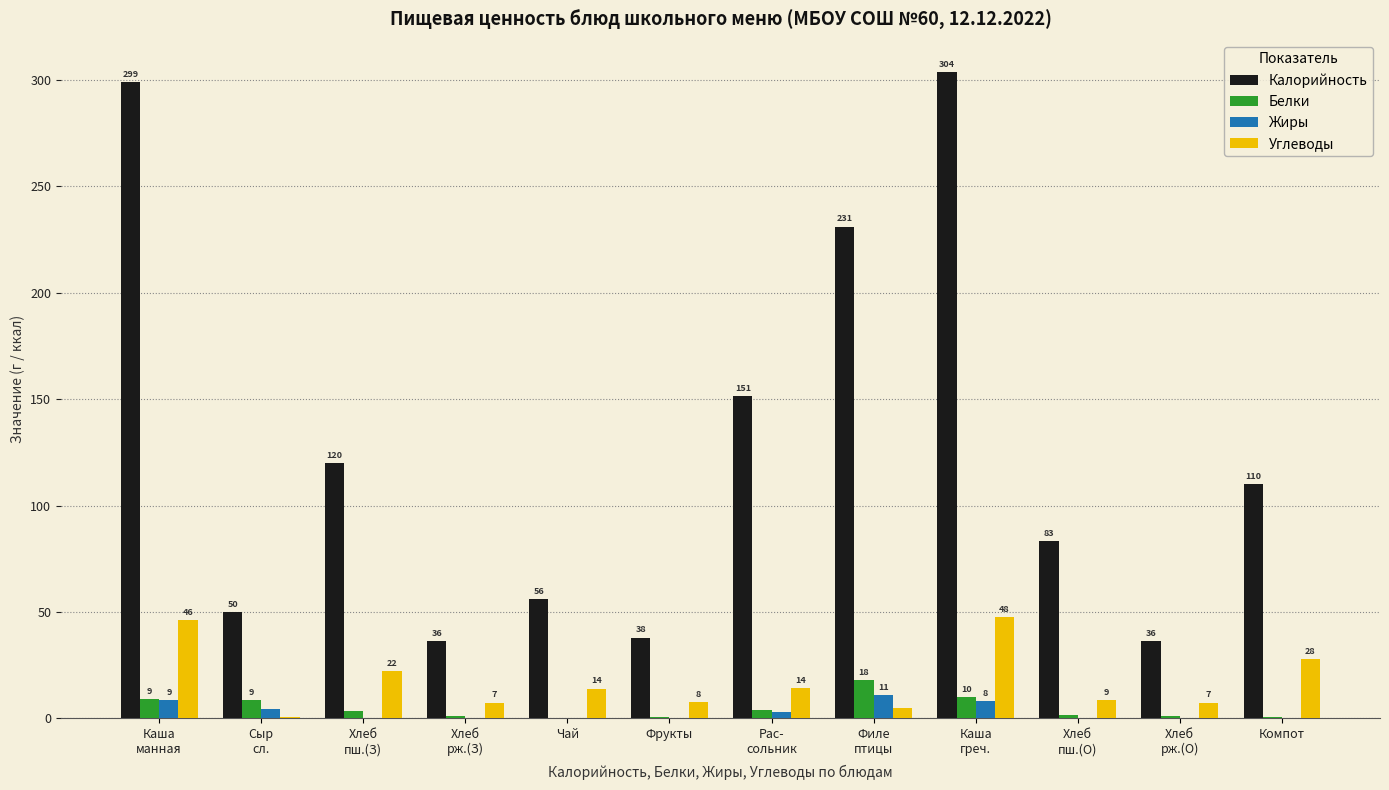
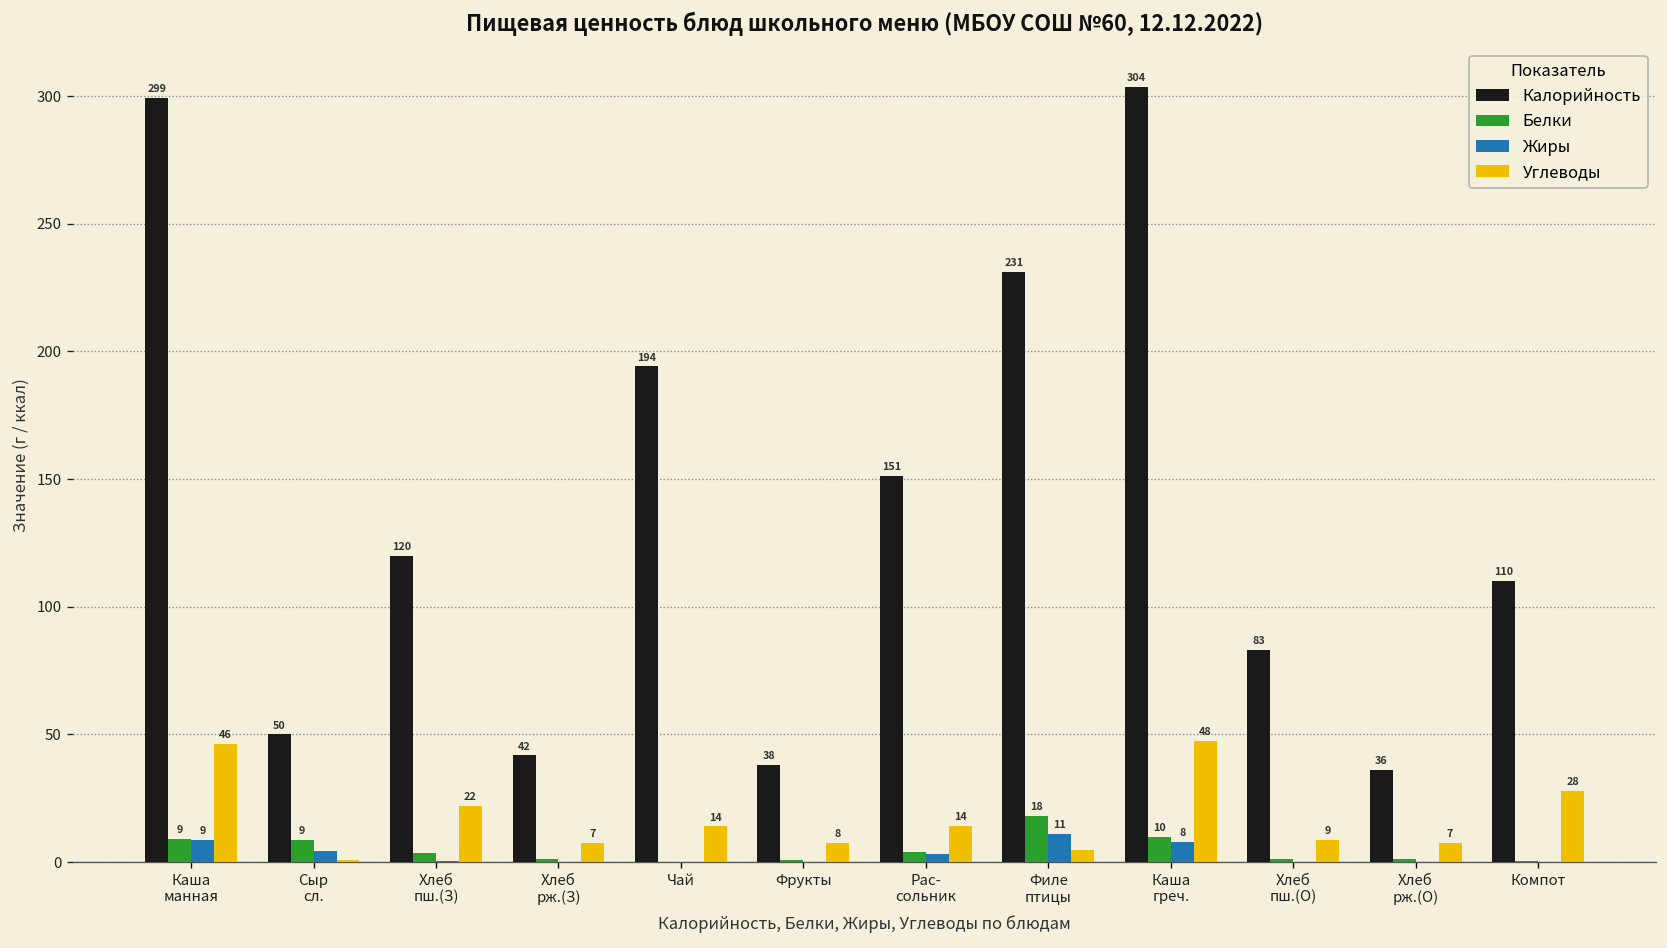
  {
    "Калорийность": {
      "Каша манная": 299,
      "Сыр сл.": 50,
      "Хлеб пш.(З)": 120,
-     "Хлеб рж.(З)": 36,
-     "Чай": 56,
+     "Хлеб рж.(З)": 42,
+     "Чай": 194,
      "Фрукты": 38,
      "Рас- сольник": 151,
      "Филе птицы": 231,
      "Каша греч.": 304,
      "Хлеб пш.(О)": 83,
      "Хлеб рж.(О)": 36,
      "Компот": 110
    },
    "Белки": {
      "Каша манная": 9,
      "Сыр сл.": 9,
      "Филе птицы": 18,
      "Каша греч.": 10
    },
    "Жиры": {
      "Каша манная": 9,
      "Филе птицы": 11,
      "Каша греч.": 8
    },
    "Углеводы": {
      "Каша манная": 46,
      "Хлеб пш.(З)": 22,
      "Хлеб рж.(З)": 7,
      "Чай": 14,
      "Фрукты": 8,
      "Рас- сольник": 14,
      "Каша греч.": 48,
      "Хлеб пш.(О)": 9,
      "Хлеб рж.(О)": 7,
      "Компот": 28
    }
  }
